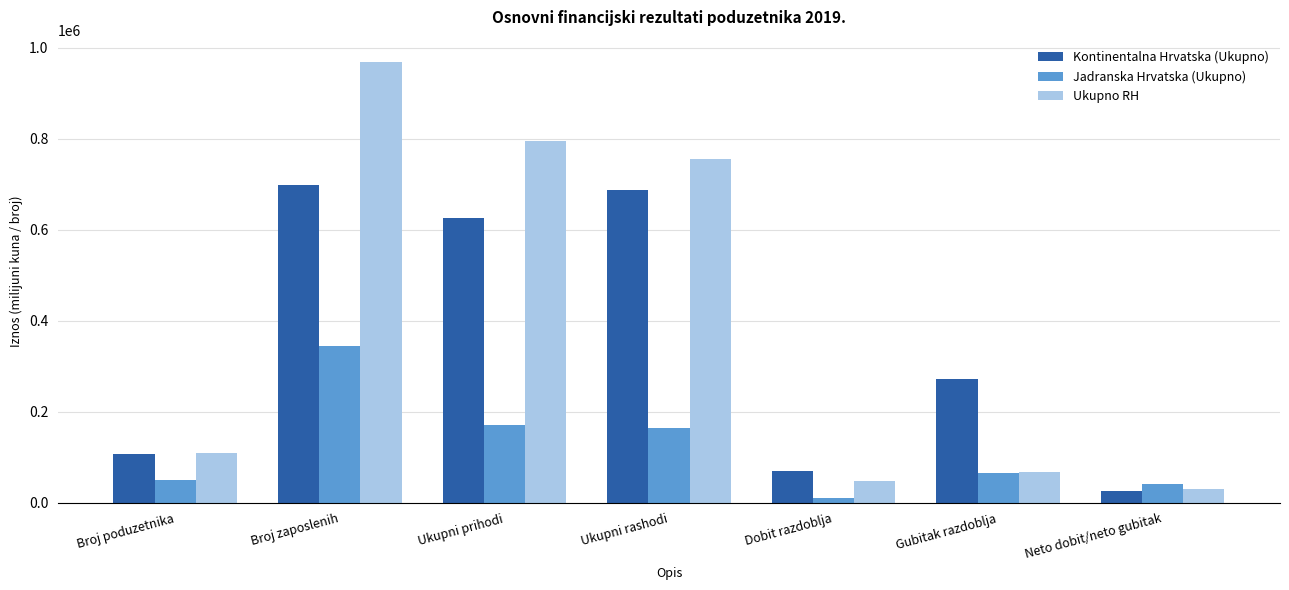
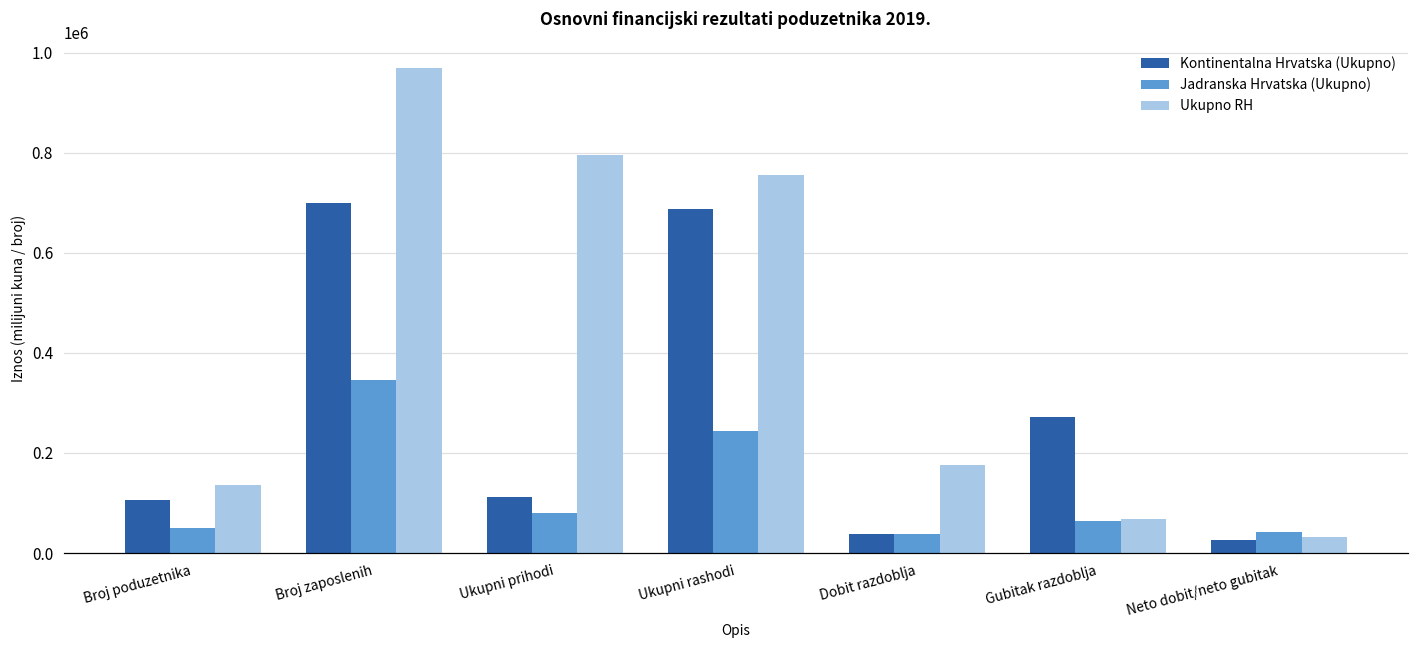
  {
    "Kontinentalna Hrvatska (Ukupno)": {
      "Broj poduzetnika": 110000,
      "Broj zaposlenih": 700000,
-     "Ukupni prihodi": 630000,
+     "Ukupni prihodi": 110000,
      "Ukupni rashodi": 690000,
-     "Dobit razdoblja": 70000,
+     "Dobit razdoblja": 40000,
      "Gubitak razdoblja": 270000,
      "Neto dobit/neto gubitak": 30000
    },
    "Jadranska Hrvatska (Ukupno)": {
      "Broj poduzetnika": 50000,
      "Broj zaposlenih": 350000,
-     "Ukupni prihodi": 170000,
-     "Ukupni rashodi": 160000,
-     "Dobit razdoblja": 10000,
+     "Ukupni prihodi": 80000,
+     "Ukupni rashodi": 240000,
+     "Dobit razdoblja": 40000,
      "Gubitak razdoblja": 60000,
      "Neto dobit/neto gubitak": 40000
    },
    "Ukupno RH": {
-     "Broj poduzetnika": 110000,
+     "Broj poduzetnika": 140000,
      "Broj zaposlenih": 970000,
      "Ukupni prihodi": 800000,
      "Ukupni rashodi": 760000,
-     "Dobit razdoblja": 50000,
+     "Dobit razdoblja": 180000,
      "Gubitak razdoblja": 70000,
      "Neto dobit/neto gubitak": 30000
    }
  }
